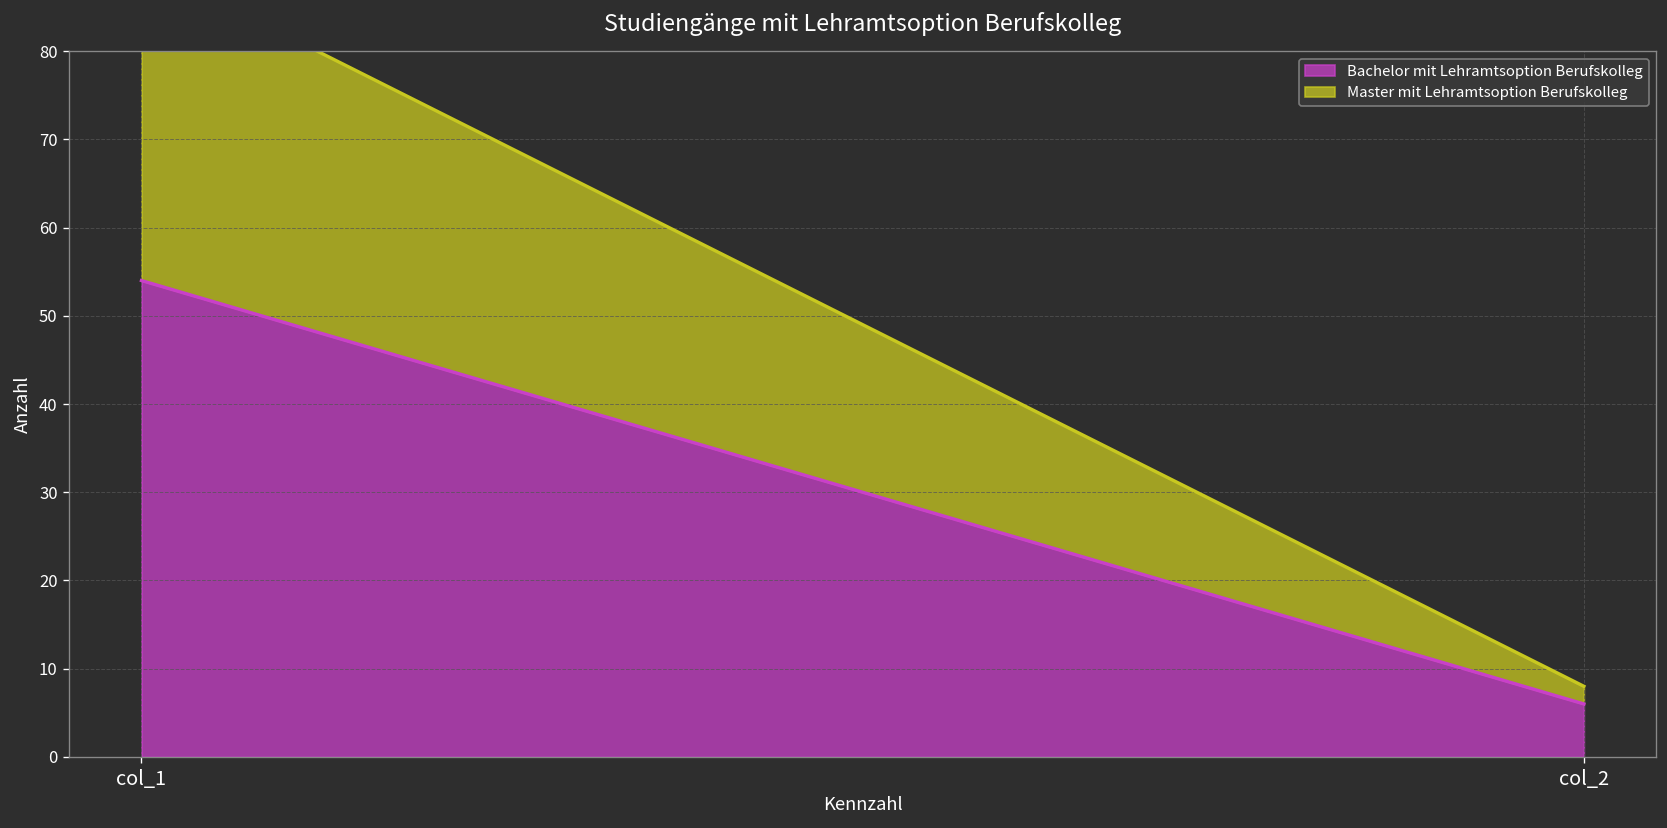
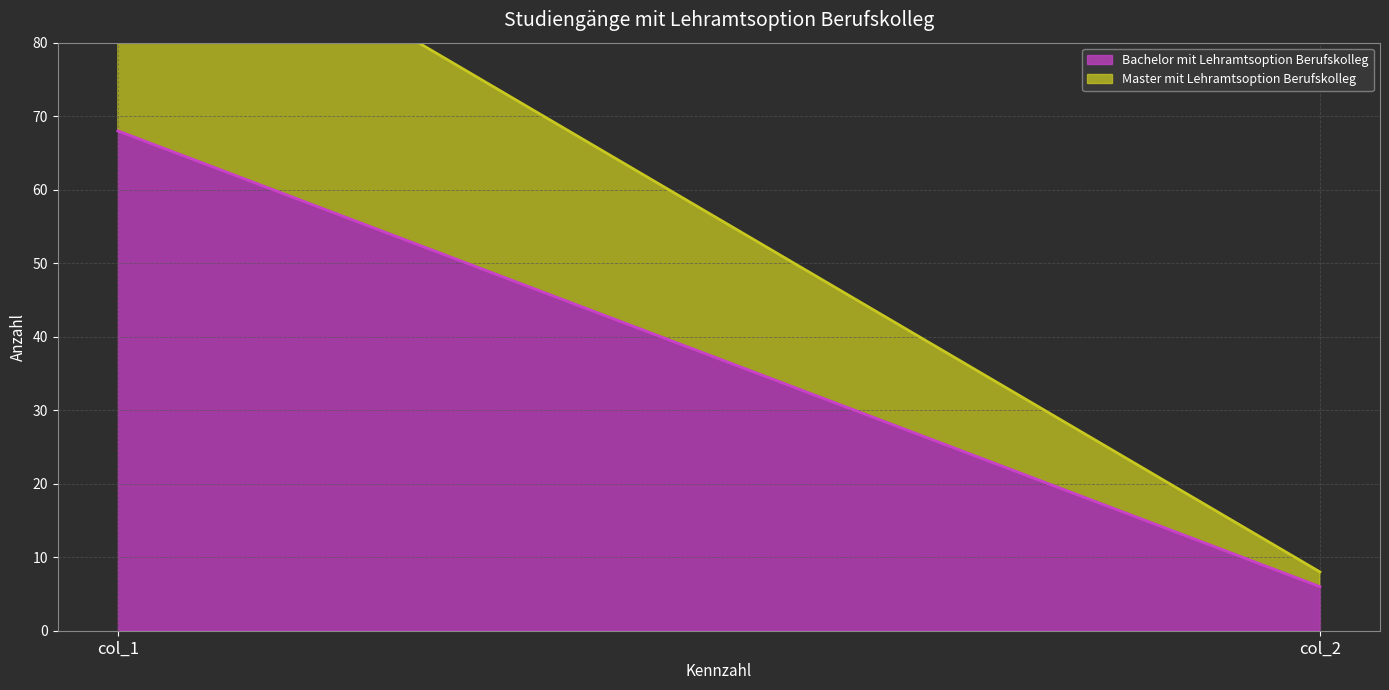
  {
    "Bachelor mit Lehramtsoption Berufskolleg": {
-     "col_1": 54,
+     "col_1": 68,
      "col_2": 6
    },
    "Master mit Lehramtsoption Berufskolleg": {
      "col_2": 2
    }
  }
